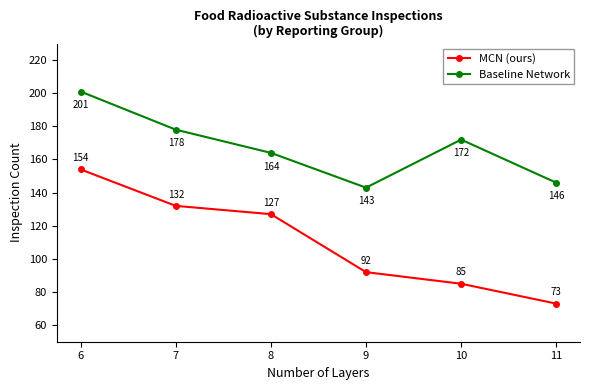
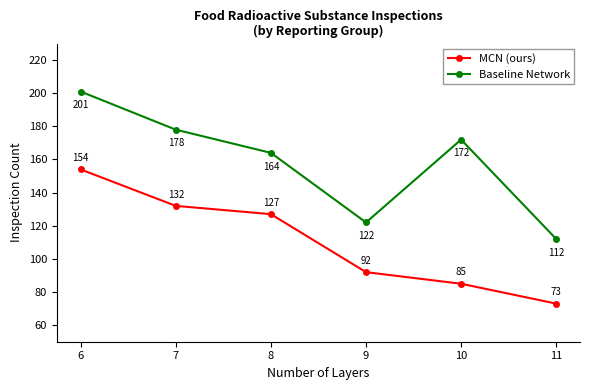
  {
    "MCN (ours)": {
      "6": 154,
      "7": 132,
      "8": 127,
      "9": 92,
      "10": 85,
      "11": 73
    },
    "Baseline Network": {
      "6": 201,
      "7": 178,
      "8": 164,
-     "9": 143,
+     "9": 122,
      "10": 172,
-     "11": 146
+     "11": 112
    }
  }
